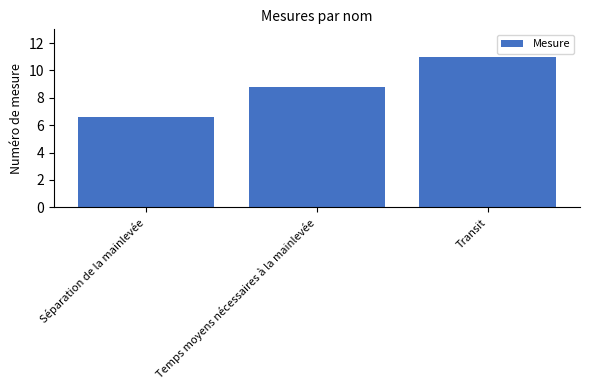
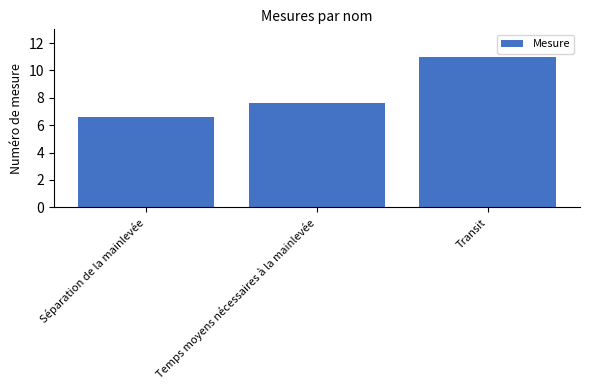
  {
    "Séparation de la mainlevée": 6.6,
-   "Temps moyens nécessaires à la mainlevée": 8.8,
+   "Temps moyens nécessaires à la mainlevée": 7.6,
    "Transit": 11.0
  }
